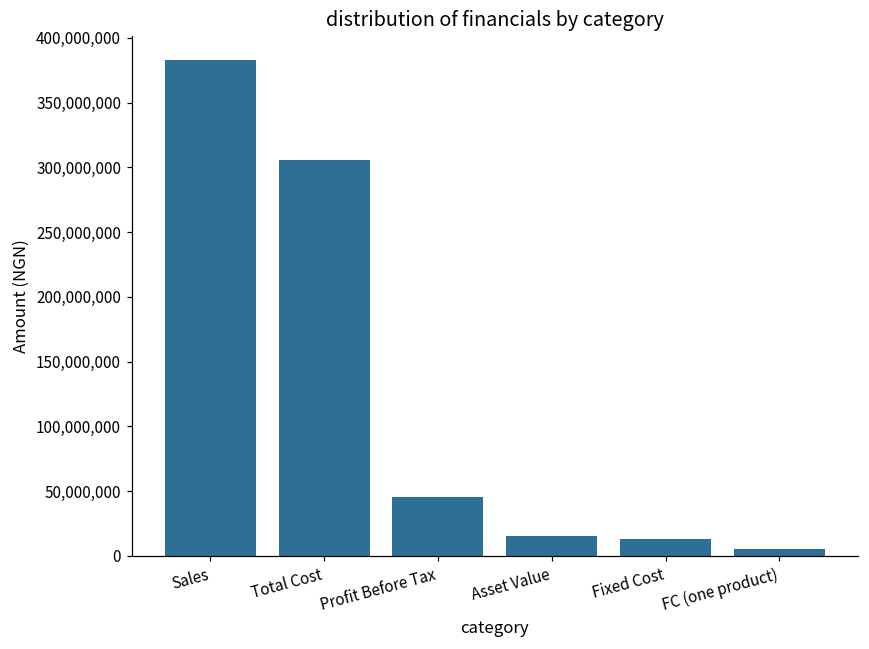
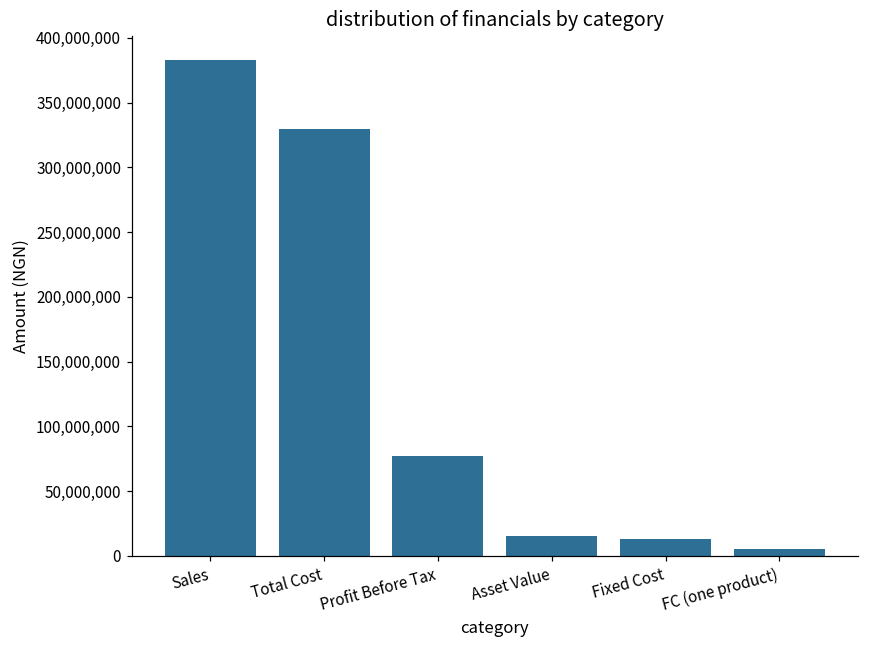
  {
    "Sales": "383,000,000",
-   "Total Cost": "306,000,000",
-   "Profit Before Tax": "46,000,000",
+   "Total Cost": "329,000,000",
+   "Profit Before Tax": "77,000,000",
    "Asset Value": "15,000,000",
    "Fixed Cost": "13,000,000",
    "FC (one product)": "5,000,000"
  }
